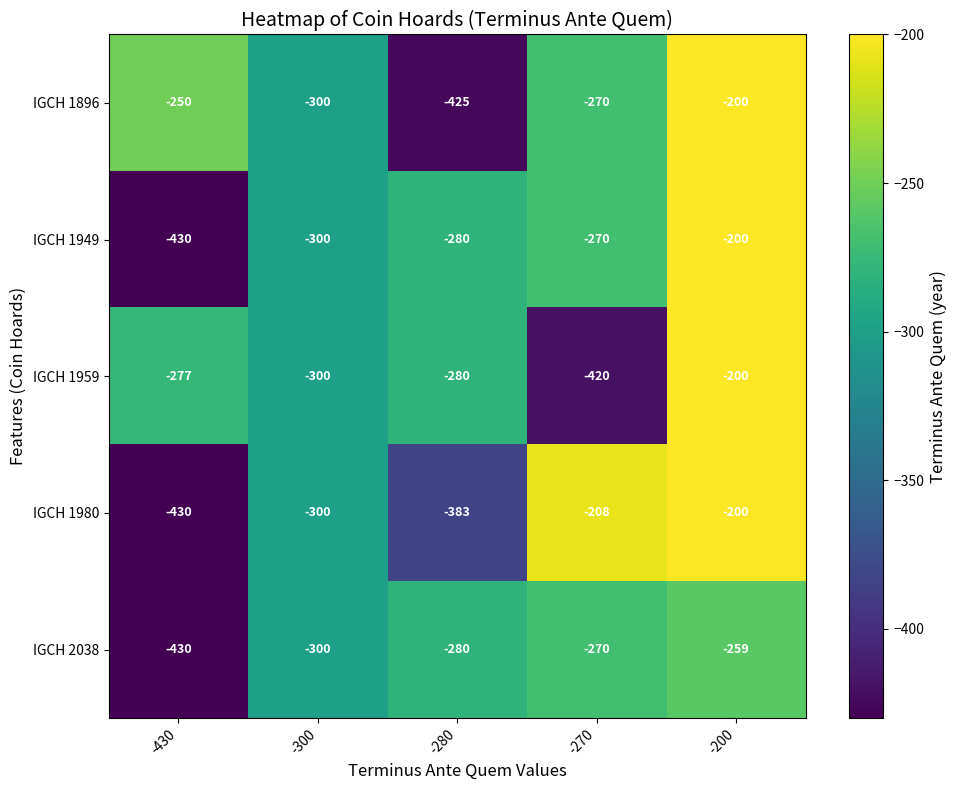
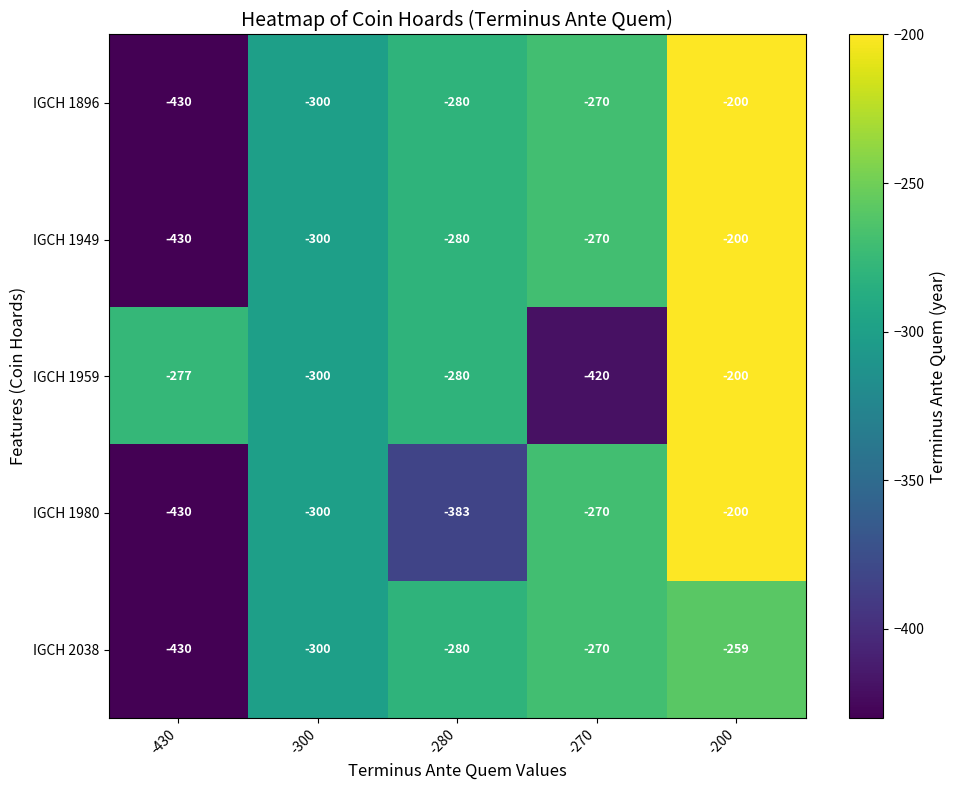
  {
    "IGCH 1896": {
-     "-430": -250,
+     "-430": -430,
      "-300": -300,
-     "-280": -425,
+     "-280": -280,
      "-270": -270,
      "-200": -200
    },
    "IGCH 1949": {
      "-430": -430,
      "-300": -300,
      "-280": -280,
      "-270": -270,
      "-200": -200
    },
    "IGCH 1959": {
      "-430": -277,
      "-300": -300,
      "-280": -280,
      "-270": -420,
      "-200": -200
    },
    "IGCH 1980": {
      "-430": -430,
      "-300": -300,
      "-280": -383,
-     "-270": -208,
+     "-270": -270,
      "-200": -200
    },
    "IGCH 2038": {
      "-430": -430,
      "-300": -300,
      "-280": -280,
      "-270": -270,
      "-200": -259
    }
  }
